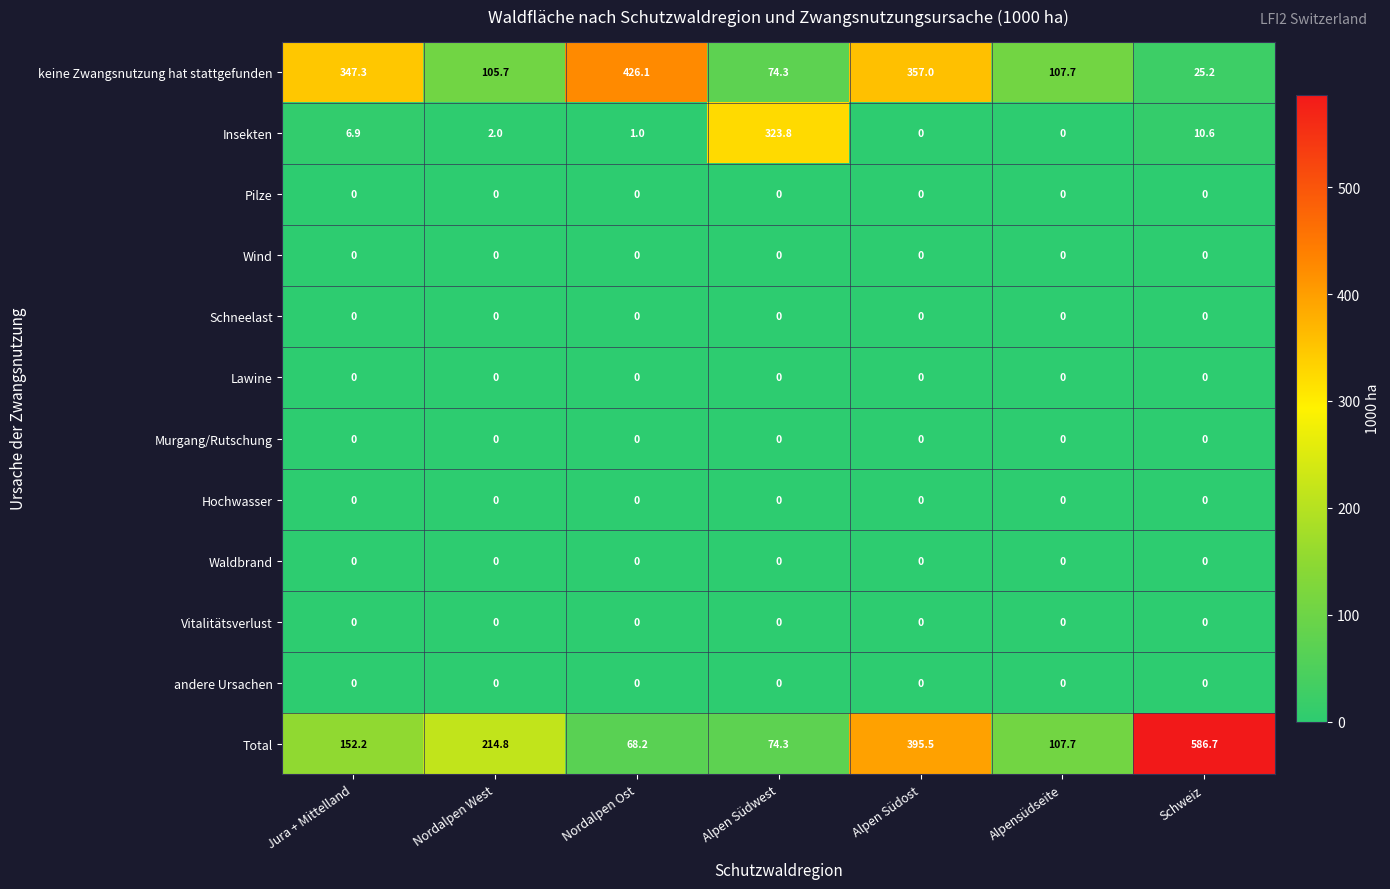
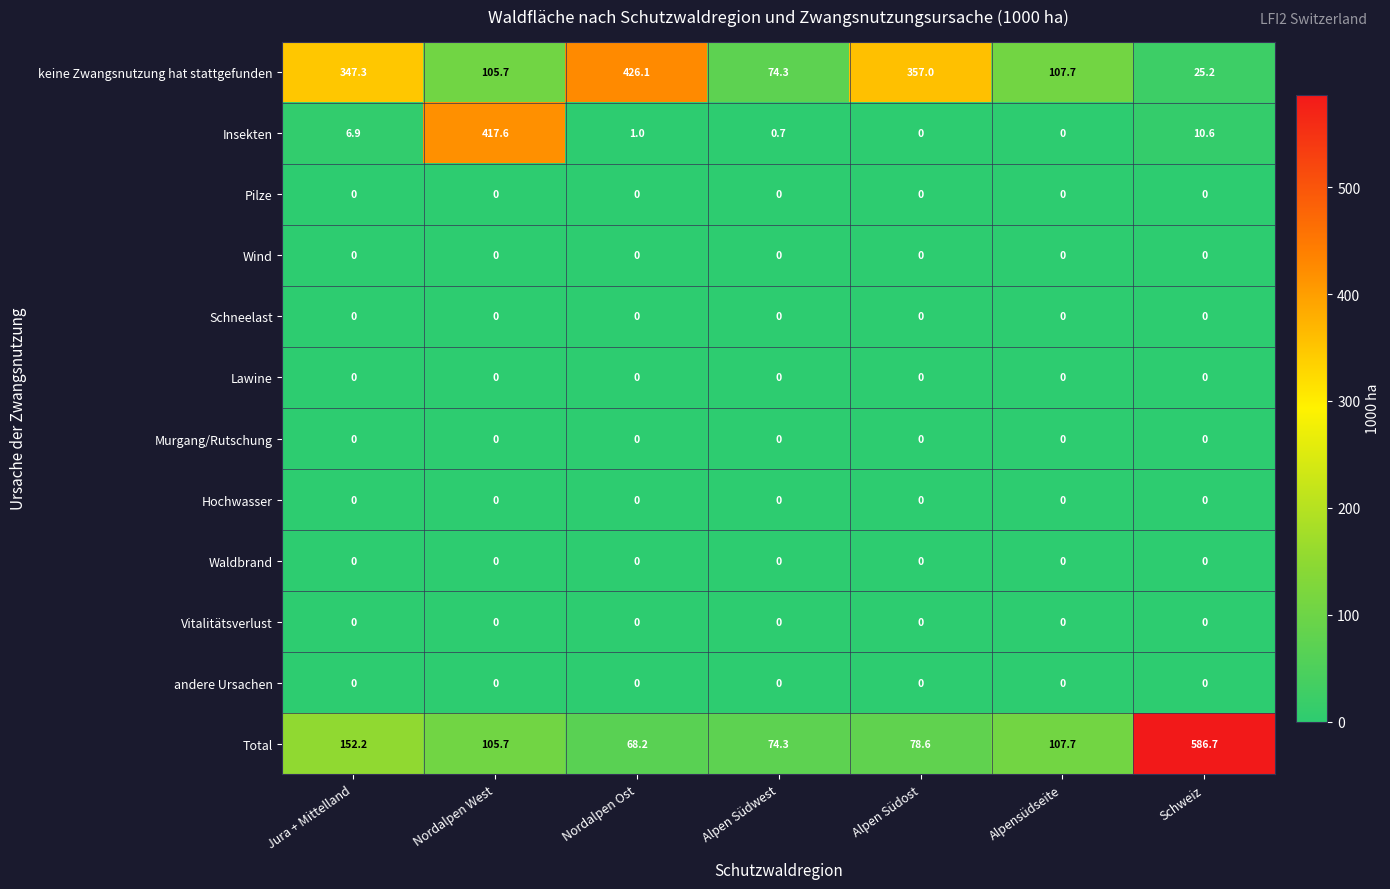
  {
    "keine Zwangsnutzung hat stattgefunden": {
      "Jura + Mittelland": 347.3,
      "Nordalpen West": 105.7,
      "Nordalpen Ost": 426.1,
      "Alpen Südwest": 74.3,
      "Alpen Südost": 357.0,
      "Alpensüdseite": 107.7,
      "Schweiz": 25.2
    },
    "Insekten": {
      "Jura + Mittelland": 6.9,
-     "Nordalpen West": 2.0,
+     "Nordalpen West": 417.6,
      "Nordalpen Ost": 1.0,
-     "Alpen Südwest": 323.8,
+     "Alpen Südwest": 0.7,
      "Alpen Südost": 0,
      "Alpensüdseite": 0,
      "Schweiz": 10.6
    },
    "Pilze": {
      "Jura + Mittelland": 0,
      "Nordalpen West": 0,
      "Nordalpen Ost": 0,
      "Alpen Südwest": 0,
      "Alpen Südost": 0,
      "Alpensüdseite": 0,
      "Schweiz": 0
    },
    "Wind": {
      "Jura + Mittelland": 0,
      "Nordalpen West": 0,
      "Nordalpen Ost": 0,
      "Alpen Südwest": 0,
      "Alpen Südost": 0,
      "Alpensüdseite": 0,
      "Schweiz": 0
    },
    "Schneelast": {
      "Jura + Mittelland": 0,
      "Nordalpen West": 0,
      "Nordalpen Ost": 0,
      "Alpen Südwest": 0,
      "Alpen Südost": 0,
      "Alpensüdseite": 0,
      "Schweiz": 0
    },
    "Lawine": {
      "Jura + Mittelland": 0,
      "Nordalpen West": 0,
      "Nordalpen Ost": 0,
      "Alpen Südwest": 0,
      "Alpen Südost": 0,
      "Alpensüdseite": 0,
      "Schweiz": 0
    },
    "Murgang/Rutschung": {
      "Jura + Mittelland": 0,
      "Nordalpen West": 0,
      "Nordalpen Ost": 0,
      "Alpen Südwest": 0,
      "Alpen Südost": 0,
      "Alpensüdseite": 0,
      "Schweiz": 0
    },
    "Hochwasser": {
      "Jura + Mittelland": 0,
      "Nordalpen West": 0,
      "Nordalpen Ost": 0,
      "Alpen Südwest": 0,
      "Alpen Südost": 0,
      "Alpensüdseite": 0,
      "Schweiz": 0
    },
    "Waldbrand": {
      "Jura + Mittelland": 0,
      "Nordalpen West": 0,
      "Nordalpen Ost": 0,
      "Alpen Südwest": 0,
      "Alpen Südost": 0,
      "Alpensüdseite": 0,
      "Schweiz": 0
    },
    "Vitalitätsverlust": {
      "Jura + Mittelland": 0,
      "Nordalpen West": 0,
      "Nordalpen Ost": 0,
      "Alpen Südwest": 0,
      "Alpen Südost": 0,
      "Alpensüdseite": 0,
      "Schweiz": 0
    },
    "andere Ursachen": {
      "Jura + Mittelland": 0,
      "Nordalpen West": 0,
      "Nordalpen Ost": 0,
      "Alpen Südwest": 0,
      "Alpen Südost": 0,
      "Alpensüdseite": 0,
      "Schweiz": 0
    },
    "Total": {
      "Jura + Mittelland": 152.2,
-     "Nordalpen West": 214.8,
+     "Nordalpen West": 105.7,
      "Nordalpen Ost": 68.2,
      "Alpen Südwest": 74.3,
-     "Alpen Südost": 395.5,
+     "Alpen Südost": 78.6,
      "Alpensüdseite": 107.7,
      "Schweiz": 586.7
    }
  }
